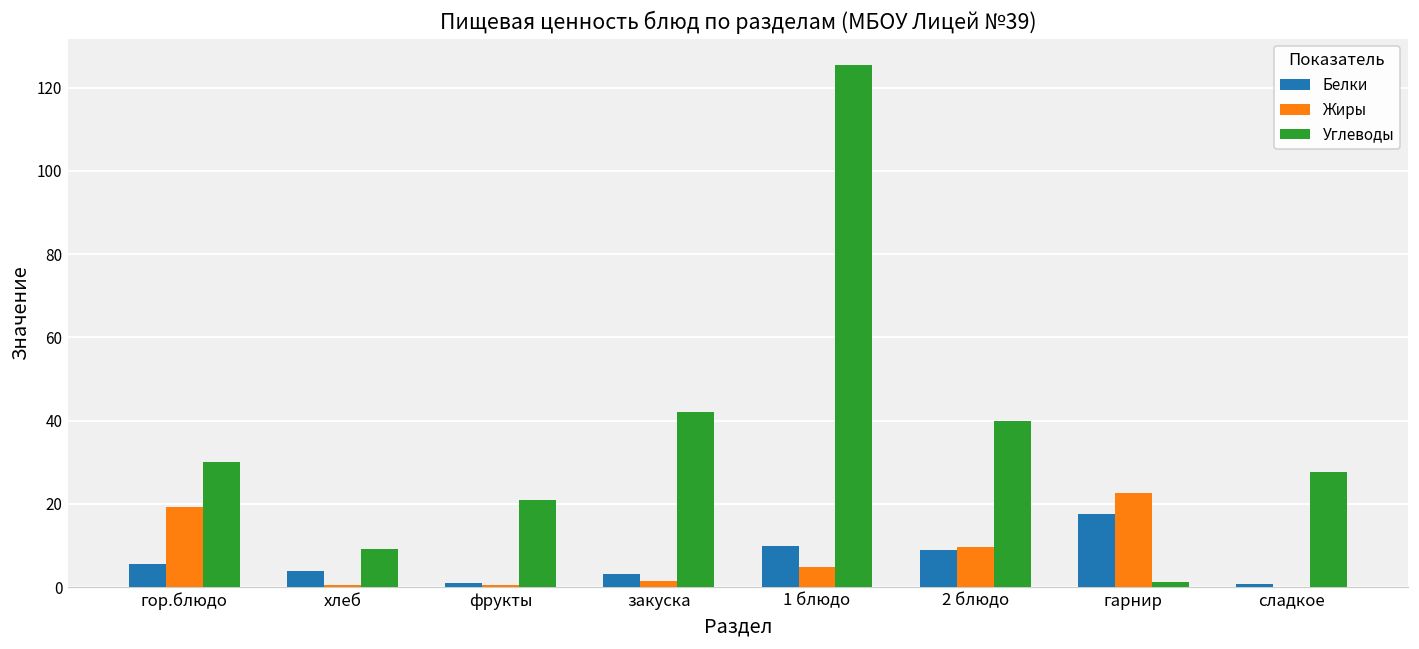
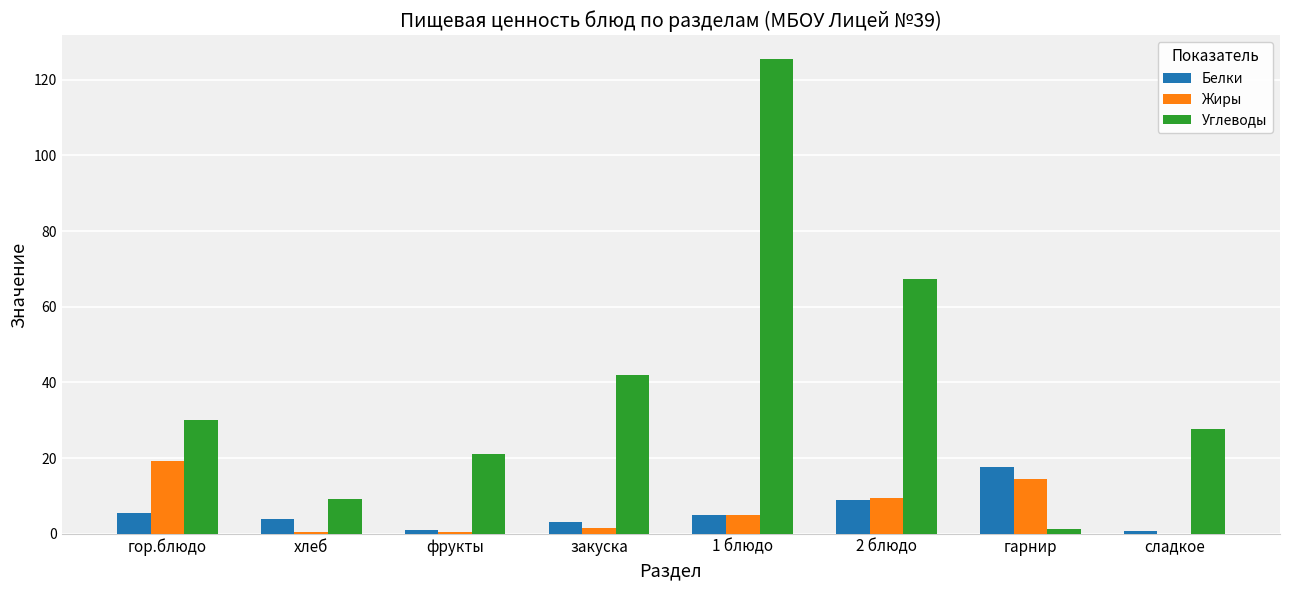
  {
    "Белки": {
      "гор.блюдо": 5,
      "хлеб": 4,
      "фрукты": 1,
      "закуска": 3,
-     "1 блюдо": 10,
+     "1 блюдо": 5,
      "2 блюдо": 9,
      "гарнир": 18,
      "сладкое": 1
    },
    "Жиры": {
      "гор.блюдо": 19,
      "закуска": 1,
      "1 блюдо": 5,
      "2 блюдо": 10,
-     "гарнир": 23
+     "гарнир": 15
    },
    "Углеводы": {
      "гор.блюдо": 30,
      "хлеб": 9,
      "фрукты": 21,
      "закуска": 42,
      "1 блюдо": 126,
-     "2 блюдо": 40,
+     "2 блюдо": 67,
      "гарнир": 1,
      "сладкое": 28
    }
  }
